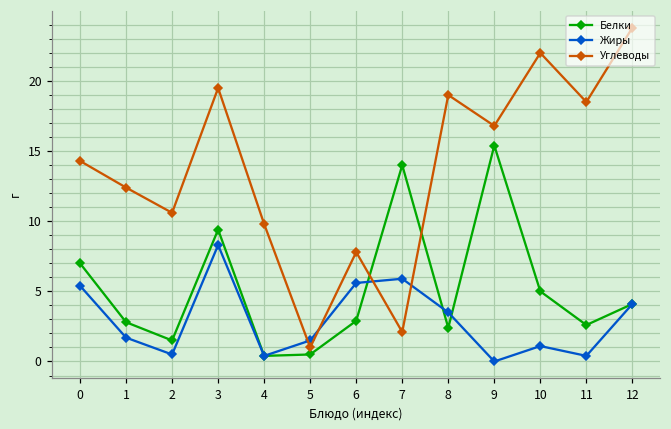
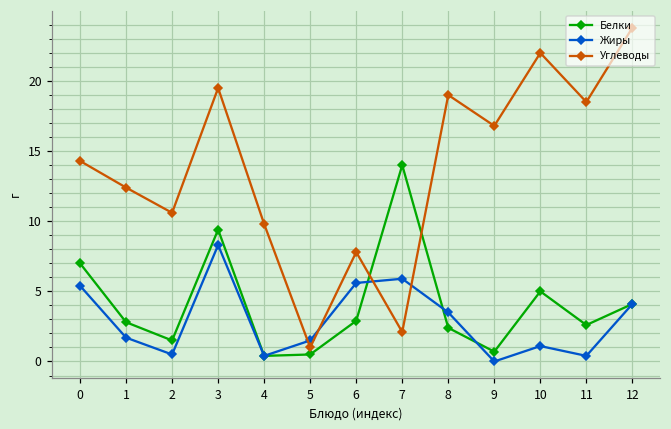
  {
    "Белки": {
      "0": 7.0,
      "1": 2.8,
      "2": 1.5,
      "3": 9.4,
      "5": 0.5,
      "6": 2.9,
      "7": 14.0,
      "8": 2.4,
-     "9": 15.4,
+     "9": 0.7,
      "10": 5.0,
      "11": 2.6
    },
    "Жиры": {
      "0": 5.4,
      "1": 1.7,
      "2": 0.5,
      "3": 8.3,
      "5": 1.5,
      "6": 5.6,
      "7": 5.9,
      "8": 3.5,
      "9": 0.0,
      "10": 1.1,
      "11": 0.4
    },
    "Углеводы": {
      "0": 14.3,
      "1": 12.4,
      "2": 10.6,
      "3": 19.5,
      "4": 9.8,
      "5": 1.0,
      "6": 7.8,
      "7": 2.1,
      "8": 19.0,
      "9": 16.8,
      "10": 22.0,
      "11": 18.5
    }
  }
